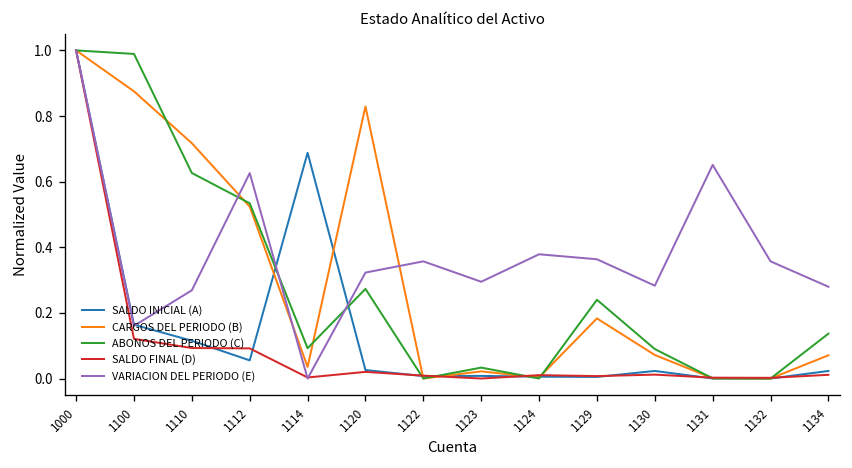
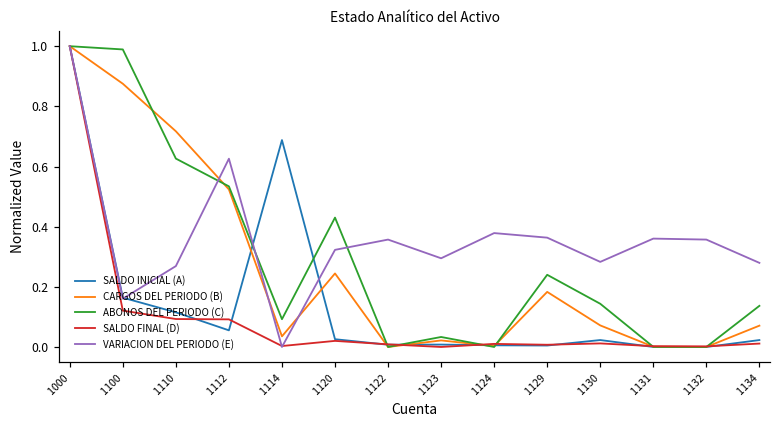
  {
    "SALDO INICIAL (A)": {
      "1110": 0.12,
      "1112": 0.06,
      "1114": 0.69,
      "1130": 0.02,
      "1134": 0.02
    },
    "CARGOS DEL PERIODO (B)": {
      "1100": 0.88,
      "1110": 0.72,
      "1112": 0.52,
      "1114": 0.04,
-     "1120": 0.83,
+     "1120": 0.24,
      "1123": 0.02,
      "1129": 0.18,
      "1130": 0.07,
      "1134": 0.07
    },
    "ABONOS DEL PERIODO (C)": {
      "1100": 0.99,
      "1110": 0.63,
      "1112": 0.53,
      "1114": 0.09,
-     "1120": 0.27,
+     "1120": 0.43,
      "1123": 0.03,
      "1129": 0.24,
-     "1130": 0.09,
+     "1130": 0.14,
      "1134": 0.14
    },
    "SALDO FINAL (D)": {
      "1100": 0.12,
      "1110": 0.09,
      "1112": 0.09,
      "1130": 0.01,
      "1134": 0.01
    },
    "VARIACION DEL PERIODO (E)": {
      "1110": 0.27,
      "1112": 0.63,
      "1120": 0.32,
      "1122": 0.36,
      "1123": 0.29,
      "1124": 0.38,
      "1129": 0.36,
      "1130": 0.28,
-     "1131": 0.65,
+     "1131": 0.36,
      "1132": 0.36,
      "1134": 0.28
    }
  }
